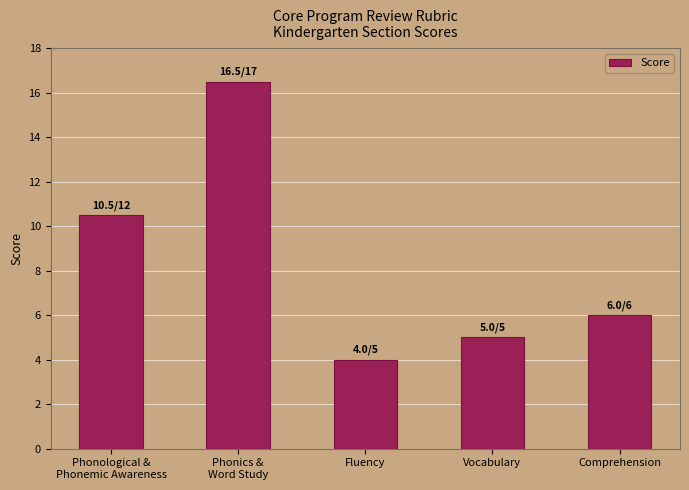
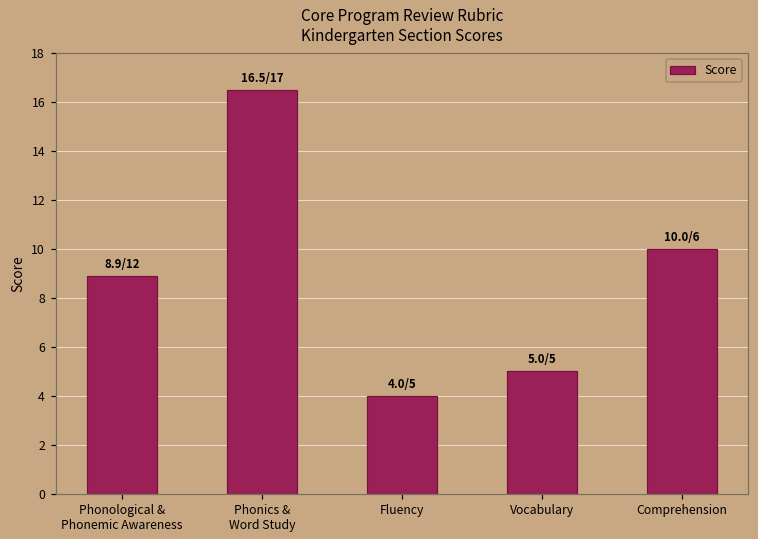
  {
-   "Phonological & Phonemic Awareness": 10.5,
+   "Phonological & Phonemic Awareness": 8.9,
    "Phonics & Word Study": 16.5,
    "Fluency": 4.0,
    "Vocabulary": 5.0,
-   "Comprehension": 6.0
+   "Comprehension": 10.0
  }
